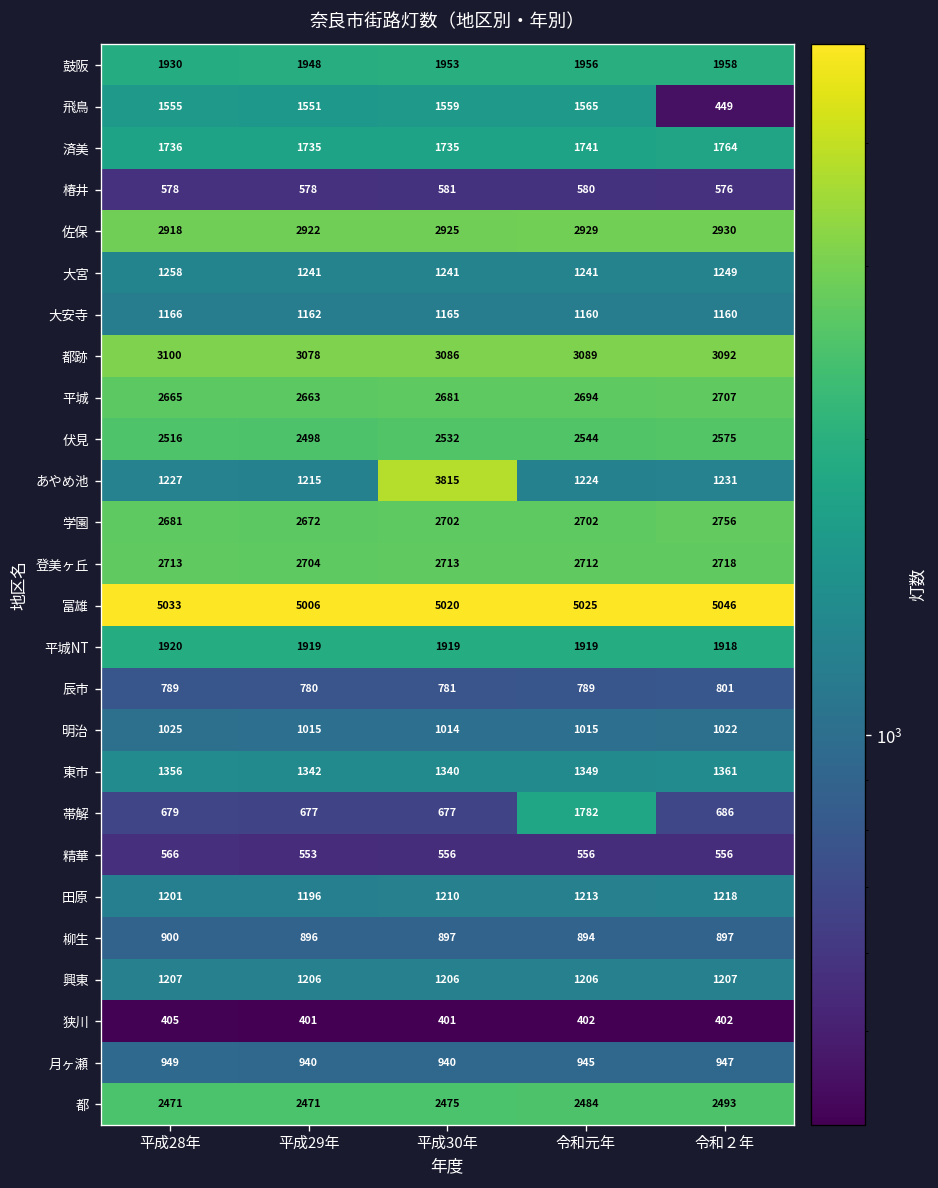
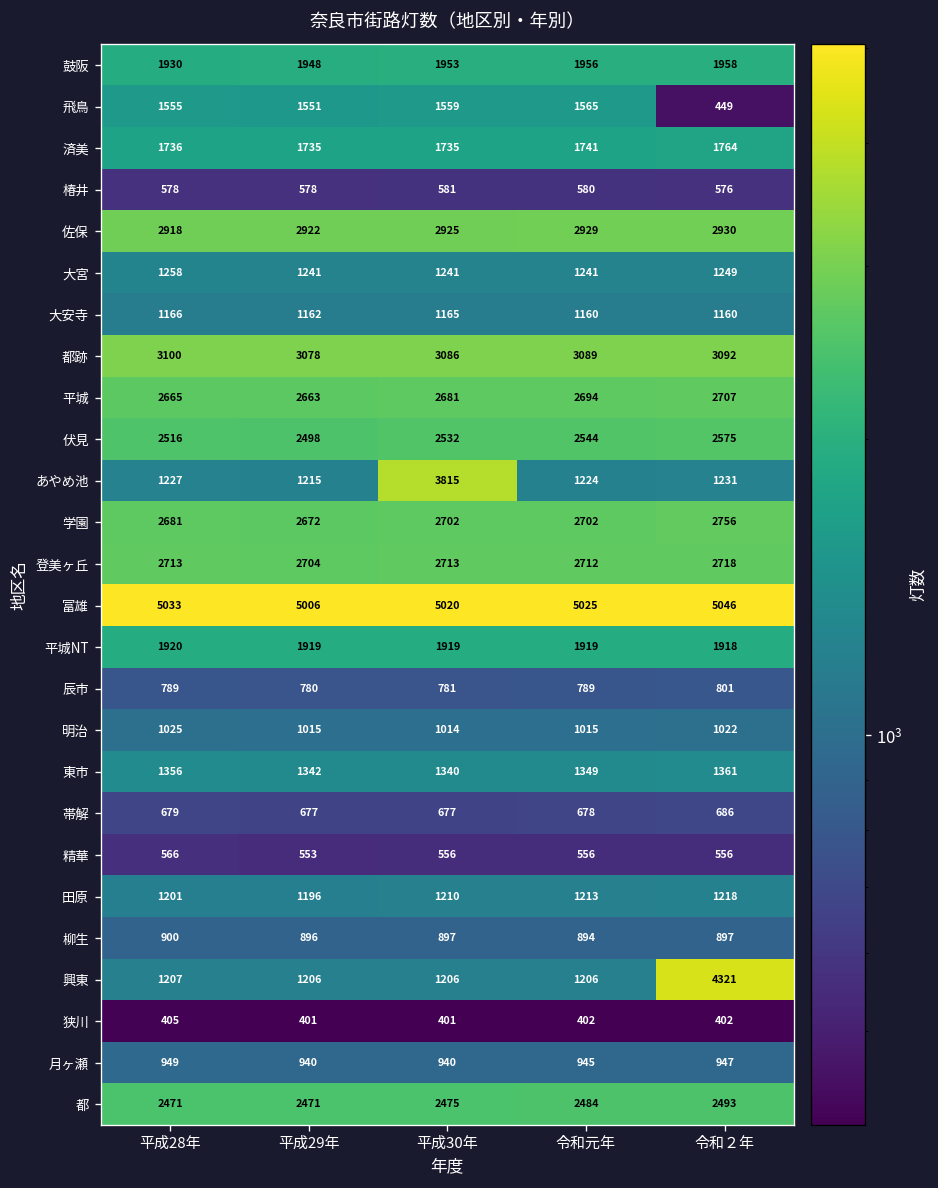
  {
    "鼓阪": {
      "平成28年": 1930,
      "平成29年": 1948,
      "平成30年": 1953,
      "令和元年": 1956,
      "令和２年": 1958
    },
    "飛鳥": {
      "平成28年": 1555,
      "平成29年": 1551,
      "平成30年": 1559,
      "令和元年": 1565,
      "令和２年": 449
    },
    "済美": {
      "平成28年": 1736,
      "平成29年": 1735,
      "平成30年": 1735,
      "令和元年": 1741,
      "令和２年": 1764
    },
    "椿井": {
      "平成28年": 578,
      "平成29年": 578,
      "平成30年": 581,
      "令和元年": 580,
      "令和２年": 576
    },
    "佐保": {
      "平成28年": 2918,
      "平成29年": 2922,
      "平成30年": 2925,
      "令和元年": 2929,
      "令和２年": 2930
    },
    "大宮": {
      "平成28年": 1258,
      "平成29年": 1241,
      "平成30年": 1241,
      "令和元年": 1241,
      "令和２年": 1249
    },
    "大安寺": {
      "平成28年": 1166,
      "平成29年": 1162,
      "平成30年": 1165,
      "令和元年": 1160,
      "令和２年": 1160
    },
    "都跡": {
      "平成28年": 3100,
      "平成29年": 3078,
      "平成30年": 3086,
      "令和元年": 3089,
      "令和２年": 3092
    },
    "平城": {
      "平成28年": 2665,
      "平成29年": 2663,
      "平成30年": 2681,
      "令和元年": 2694,
      "令和２年": 2707
    },
    "伏見": {
      "平成28年": 2516,
      "平成29年": 2498,
      "平成30年": 2532,
      "令和元年": 2544,
      "令和２年": 2575
    },
    "あやめ池": {
      "平成28年": 1227,
      "平成29年": 1215,
      "平成30年": 3815,
      "令和元年": 1224,
      "令和２年": 1231
    },
    "学園": {
      "平成28年": 2681,
      "平成29年": 2672,
      "平成30年": 2702,
      "令和元年": 2702,
      "令和２年": 2756
    },
    "登美ヶ丘": {
      "平成28年": 2713,
      "平成29年": 2704,
      "平成30年": 2713,
      "令和元年": 2712,
      "令和２年": 2718
    },
    "富雄": {
      "平成28年": 5033,
      "平成29年": 5006,
      "平成30年": 5020,
      "令和元年": 5025,
      "令和２年": 5046
    },
    "平城NT": {
      "平成28年": 1920,
      "平成29年": 1919,
      "平成30年": 1919,
      "令和元年": 1919,
      "令和２年": 1918
    },
    "辰市": {
      "平成28年": 789,
      "平成29年": 780,
      "平成30年": 781,
      "令和元年": 789,
      "令和２年": 801
    },
    "明治": {
      "平成28年": 1025,
      "平成29年": 1015,
      "平成30年": 1014,
      "令和元年": 1015,
      "令和２年": 1022
    },
    "東市": {
      "平成28年": 1356,
      "平成29年": 1342,
      "平成30年": 1340,
      "令和元年": 1349,
      "令和２年": 1361
    },
    "帯解": {
      "平成28年": 679,
      "平成29年": 677,
      "平成30年": 677,
-     "令和元年": 1782,
+     "令和元年": 678,
      "令和２年": 686
    },
    "精華": {
      "平成28年": 566,
      "平成29年": 553,
      "平成30年": 556,
      "令和元年": 556,
      "令和２年": 556
    },
    "田原": {
      "平成28年": 1201,
      "平成29年": 1196,
      "平成30年": 1210,
      "令和元年": 1213,
      "令和２年": 1218
    },
    "柳生": {
      "平成28年": 900,
      "平成29年": 896,
      "平成30年": 897,
      "令和元年": 894,
      "令和２年": 897
    },
    "興東": {
      "平成28年": 1207,
      "平成29年": 1206,
      "平成30年": 1206,
      "令和元年": 1206,
-     "令和２年": 1207
+     "令和２年": 4321
    },
    "狭川": {
      "平成28年": 405,
      "平成29年": 401,
      "平成30年": 401,
      "令和元年": 402,
      "令和２年": 402
    },
    "月ヶ瀬": {
      "平成28年": 949,
      "平成29年": 940,
      "平成30年": 940,
      "令和元年": 945,
      "令和２年": 947
    },
    "都": {
      "平成28年": 2471,
      "平成29年": 2471,
      "平成30年": 2475,
      "令和元年": 2484,
      "令和２年": 2493
    }
  }
